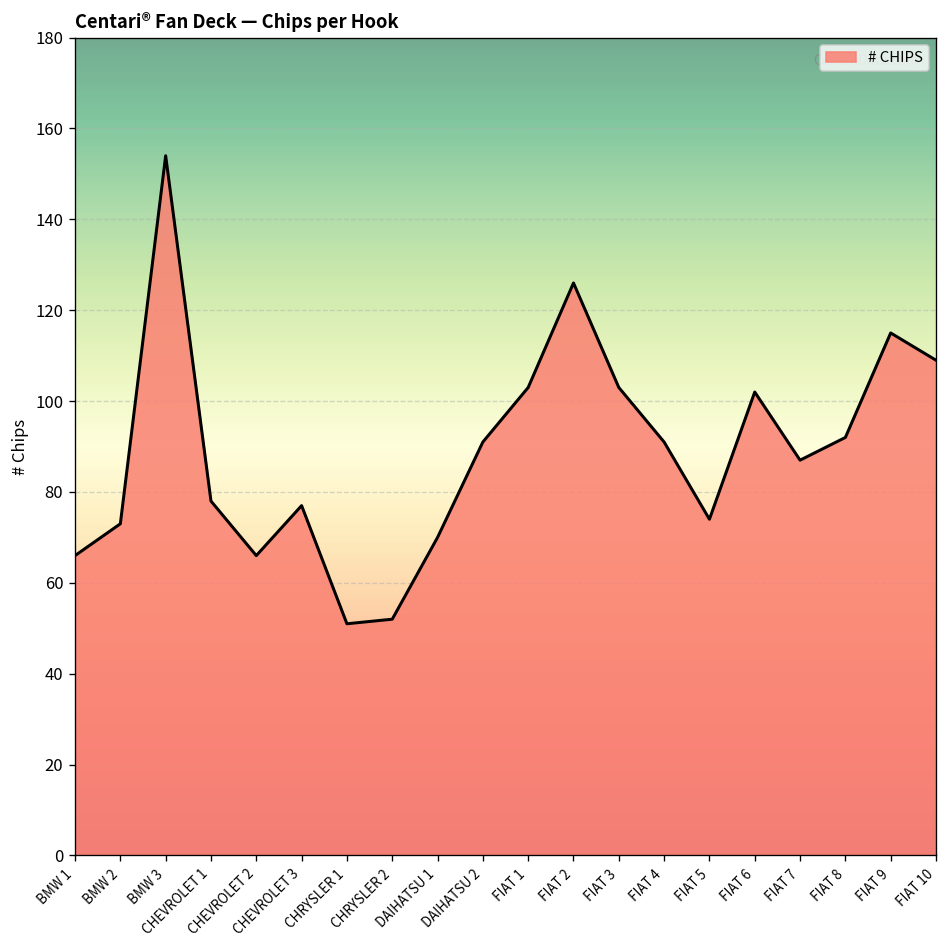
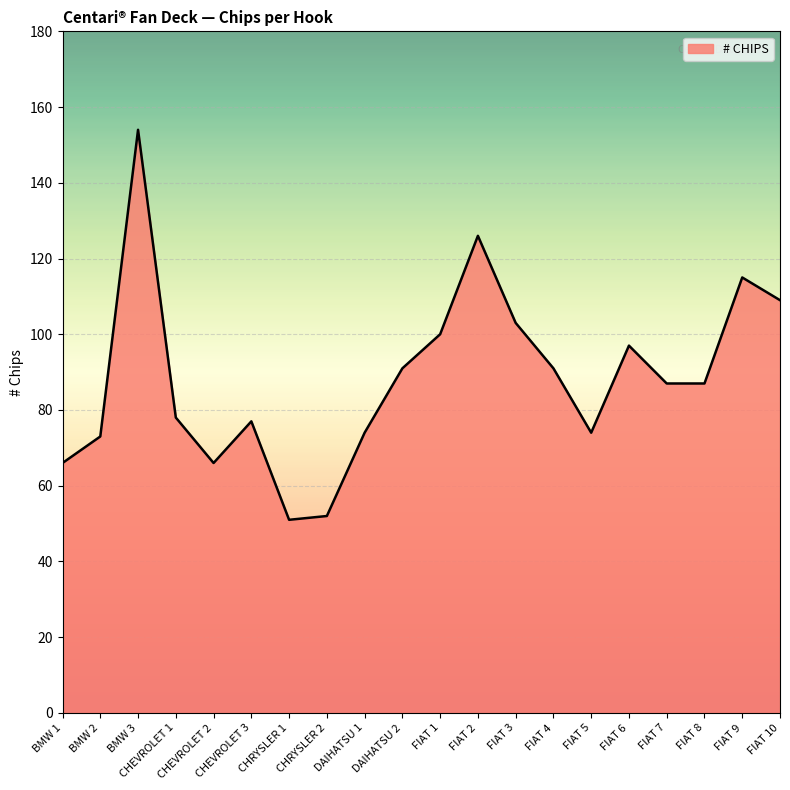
  {
    "BMW 1": 66,
    "BMW 2": 73,
    "BMW 3": 154,
    "CHEVROLET 1": 78,
    "CHEVROLET 2": 66,
    "CHEVROLET 3": 77,
    "CHRYSLER 1": 51,
    "CHRYSLER 2": 52,
-   "DAIHATSU 1": 70,
+   "DAIHATSU 1": 74,
    "DAIHATSU 2": 91,
-   "FIAT 1": 103,
+   "FIAT 1": 100,
    "FIAT 2": 126,
    "FIAT 3": 103,
    "FIAT 4": 91,
    "FIAT 5": 74,
-   "FIAT 6": 102,
+   "FIAT 6": 97,
    "FIAT 7": 87,
-   "FIAT 8": 92,
+   "FIAT 8": 87,
    "FIAT 9": 115,
    "FIAT 10": 109
  }
